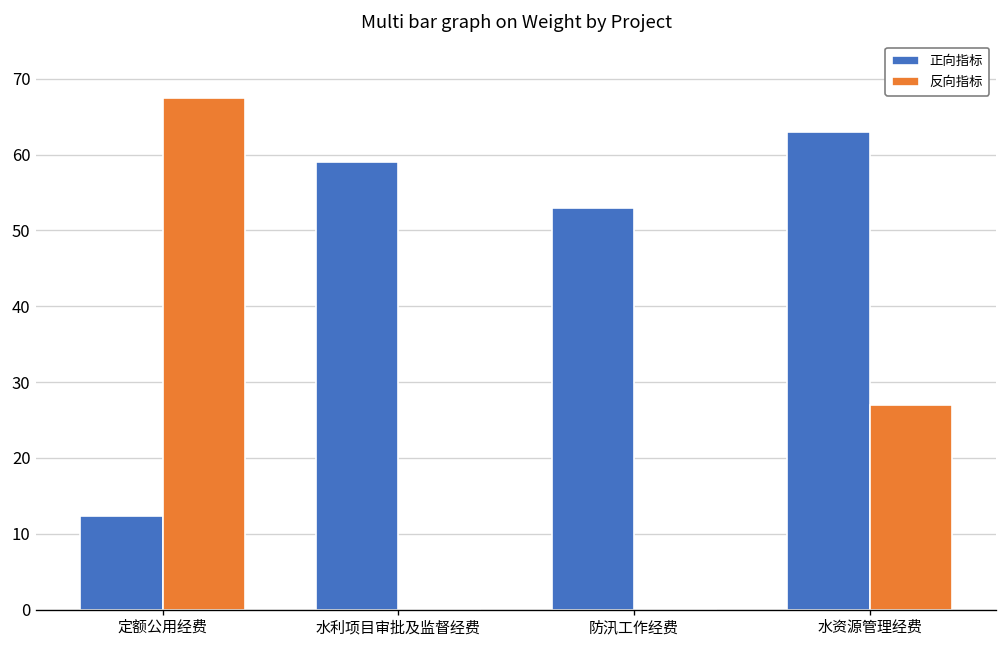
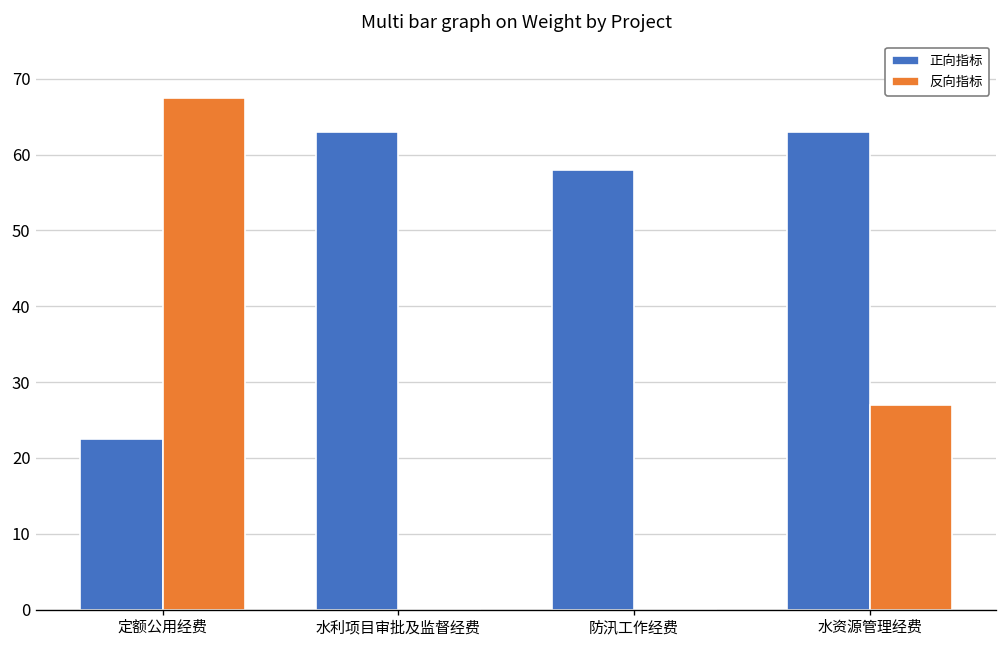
  {
    "正向指标": {
-     "定额公用经费": 12,
-     "水利项目审批及监督经费": 59,
-     "防汛工作经费": 53,
+     "定额公用经费": 23,
+     "水利项目审批及监督经费": 63,
+     "防汛工作经费": 58,
      "水资源管理经费": 63
    },
    "反向指标": {
      "定额公用经费": 68,
      "水利项目审批及监督经费": 0,
      "防汛工作经费": 0,
      "水资源管理经费": 27
    }
  }
